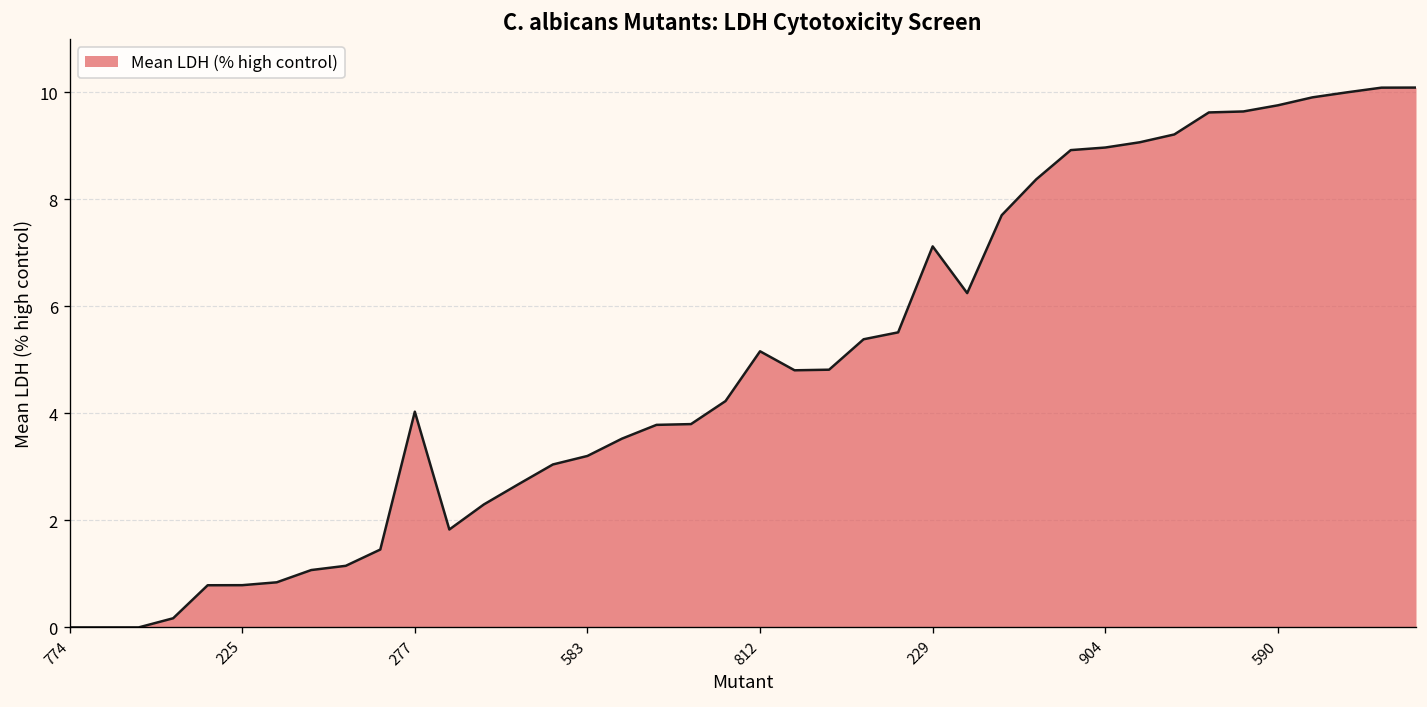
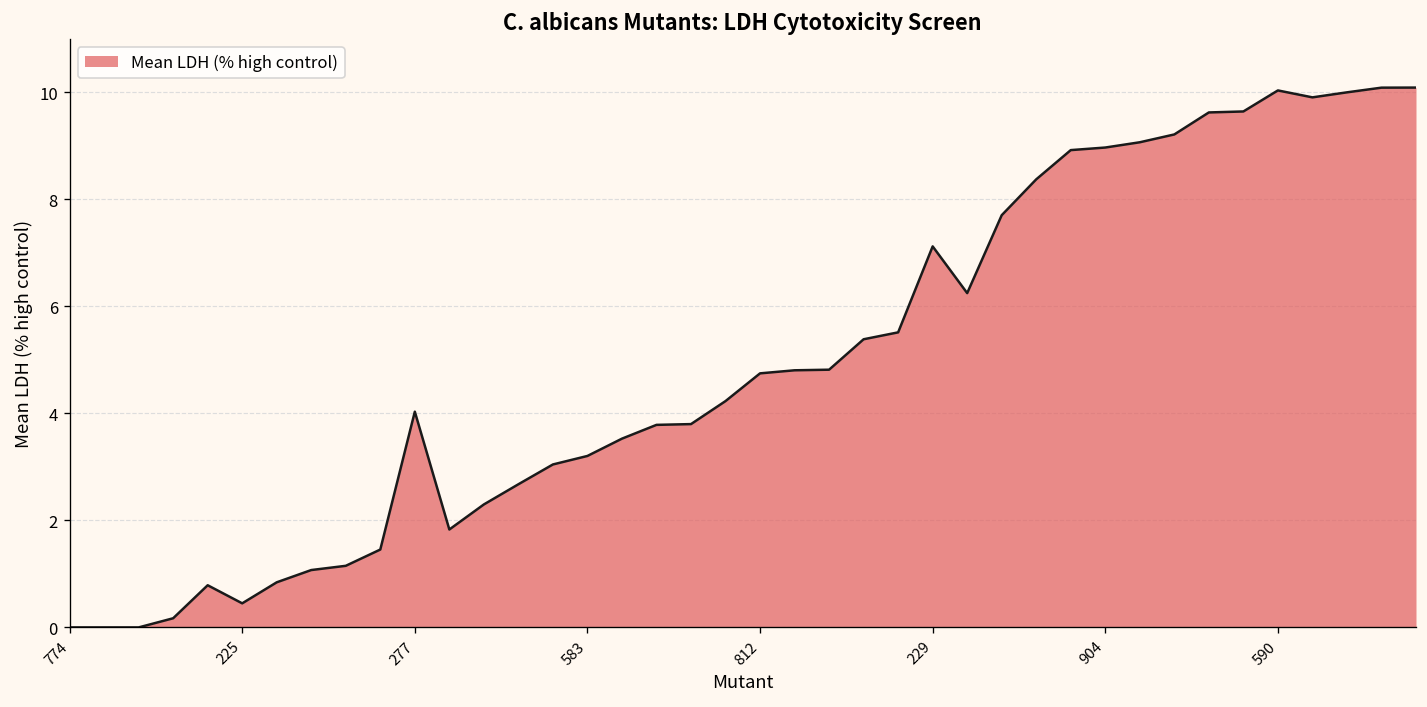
  {
    "774": 0.0,
-   "225": 0.8,
+   "225": 0.5,
    "277": 4.0,
    "583": 3.2,
-   "812": 5.2,
+   "812": 4.7,
    "229": 7.1,
    "904": 9.0,
-   "590": 9.8
+   "590": 10.0
  }
